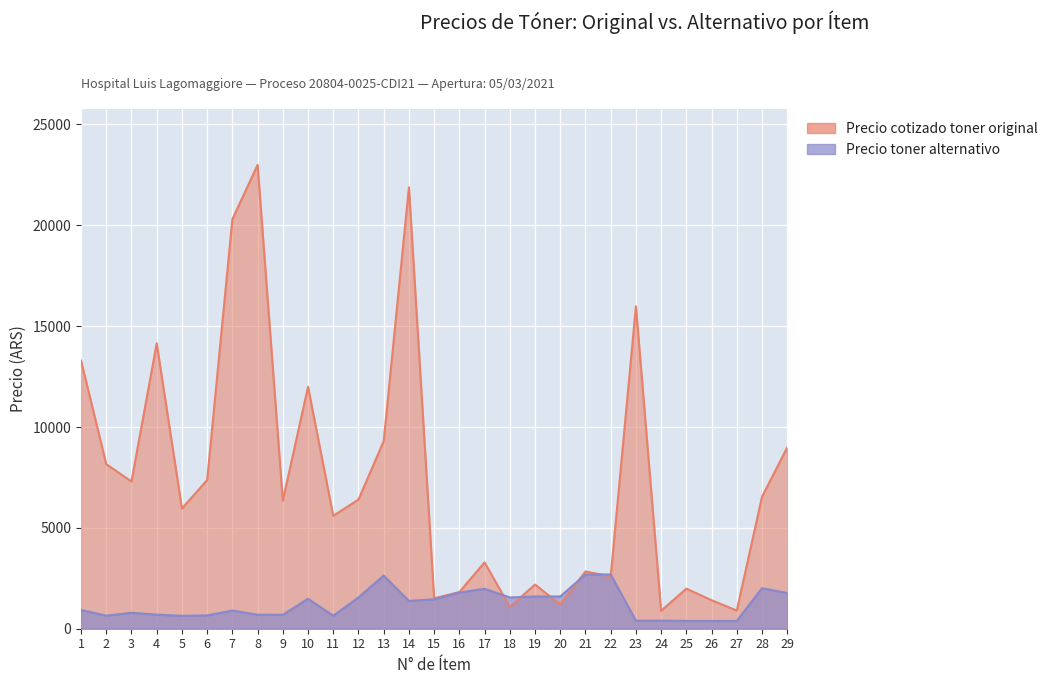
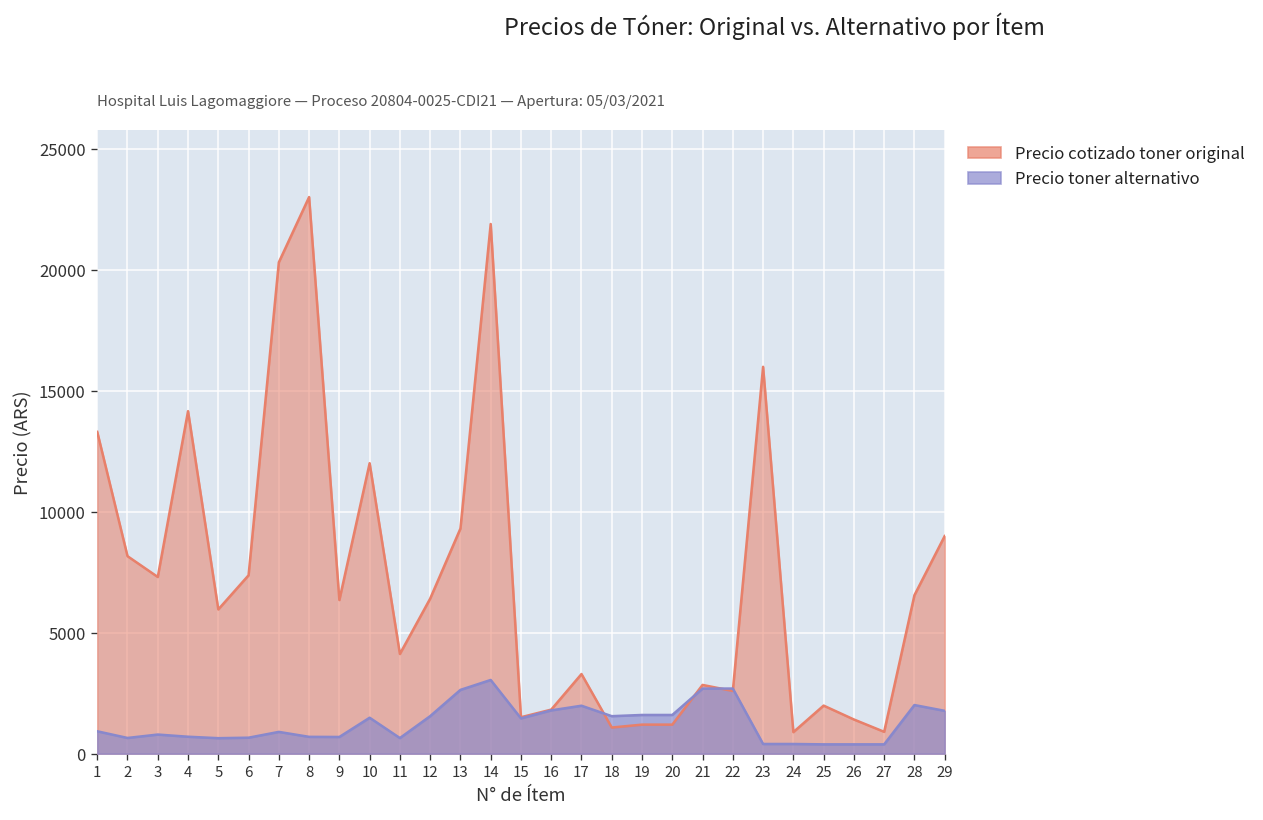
  {
    "Precio cotizado toner original": {
      "1": 13300,
      "2": 8200,
      "3": 7300,
      "4": 14200,
      "5": 6000,
      "6": 7400,
      "7": 20300,
      "8": 23000,
      "9": 6300,
      "10": 12000,
-     "11": 5600,
+     "11": 4100,
      "12": 6400,
      "13": 9300,
      "14": 21900,
      "17": 3300,
      "18": 1100,
-     "19": 2200,
+     "19": 1200,
      "20": 1200,
      "21": 2800,
      "23": 16000,
      "24": 900,
      "25": 2000,
      "26": 1400,
      "27": 900,
      "28": 6500,
      "29": 9000
    },
    "Precio toner alternativo": {
      "1": 900,
      "2": 600,
      "3": 800,
      "4": 700,
      "5": 600,
      "6": 700,
      "7": 900,
      "8": 700,
      "9": 700,
      "10": 1500,
      "11": 600,
      "12": 1600,
      "13": 2600,
-     "14": 1400,
+     "14": 3000,
      "17": 2000,
      "18": 1500,
      "19": 1600,
      "20": 1600,
      "21": 2700,
      "23": 400,
      "24": 400,
      "25": 400,
      "26": 400,
      "27": 400,
      "28": 2000,
      "29": 1800
    }
  }
